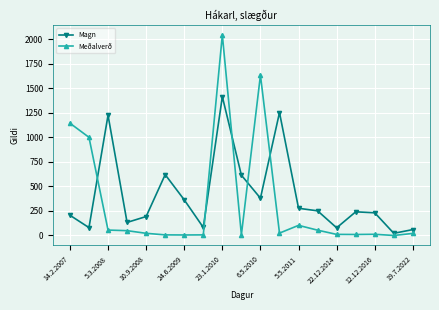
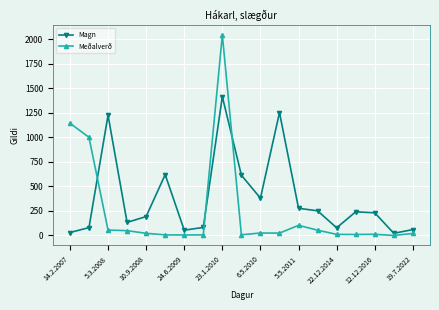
  {
    "Magn": {
-     "14.2.2007": 200,
+     "14.2.2007": 0,
      "5.3.2008": 1200,
      "10.9.2008": 200,
-     "24.6.2009": 400,
+     "24.6.2009": 100,
      "23.1.2010": 1400,
      "6.5.2010": 400,
      "5.5.2011": 300,
      "22.12.2014": 100,
      "12.12.2016": 200,
      "19.7.2022": 100
    },
    "Meðalverð": {
      "14.2.2007": 1100,
      "5.3.2008": 100,
      "10.9.2008": 0,
      "24.6.2009": 0,
      "23.1.2010": 2000,
-     "6.5.2010": 1600,
+     "6.5.2010": 0,
      "5.5.2011": 100,
      "22.12.2014": 0,
      "12.12.2016": 0,
      "19.7.2022": 0
    }
  }
